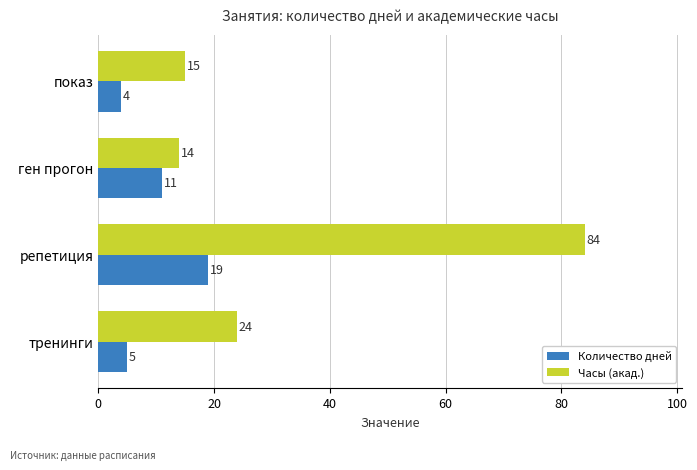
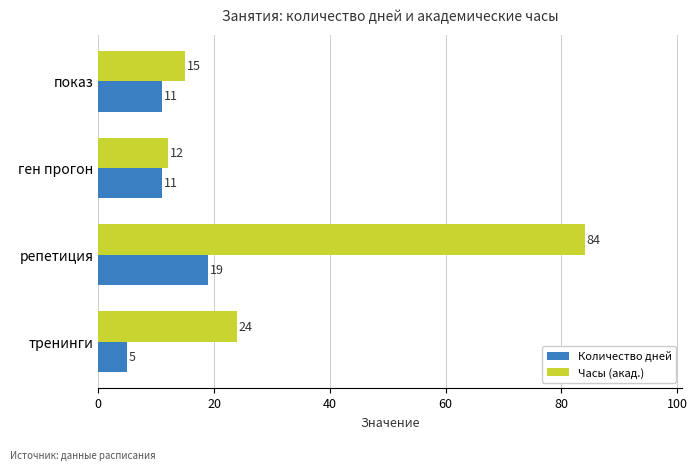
  {
    "Количество дней": {
-     "показ": 4,
+     "показ": 11,
      "ген прогон": 11,
      "репетиция": 19,
      "тренинги": 5
    },
    "Часы (акад.)": {
      "показ": 15,
-     "ген прогон": 14,
+     "ген прогон": 12,
      "репетиция": 84,
      "тренинги": 24
    }
  }
